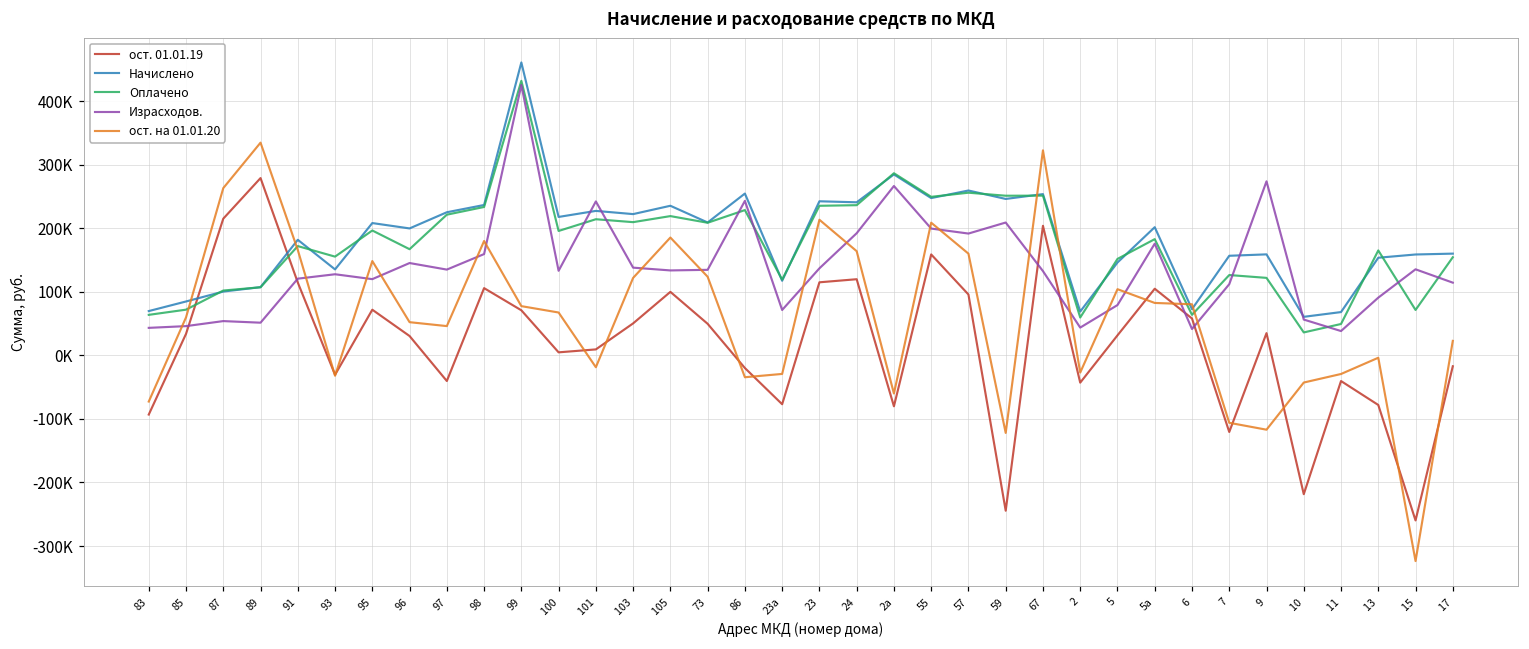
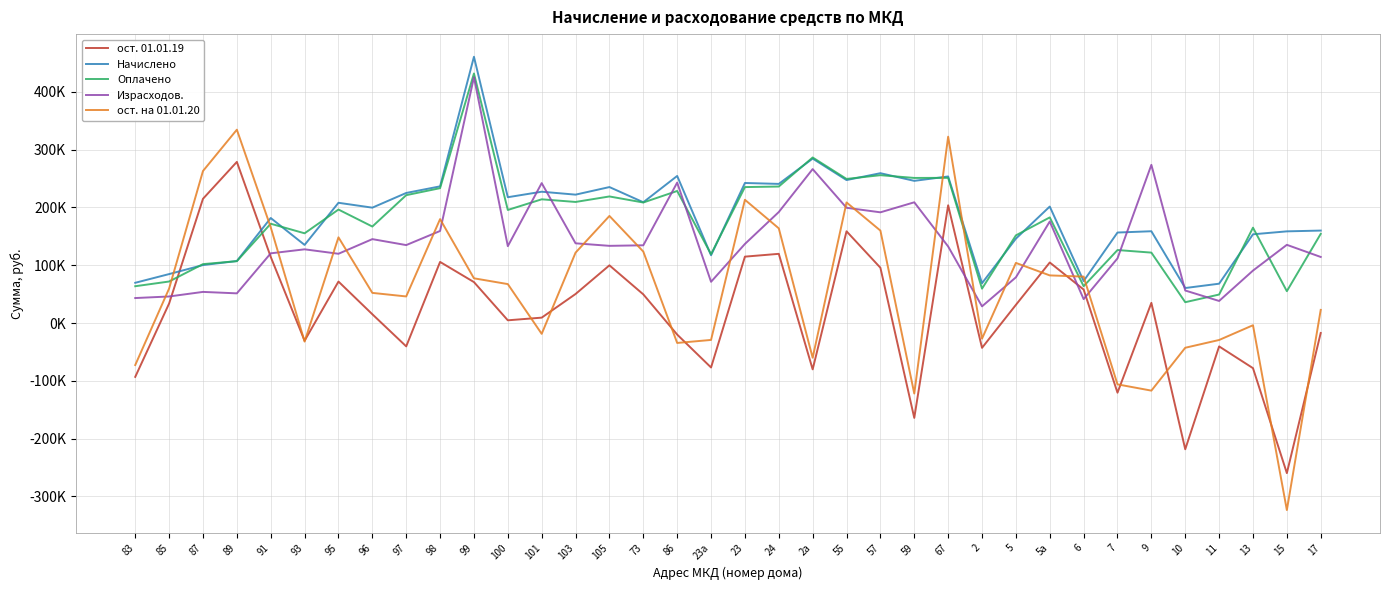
  {
    "ост. 01.01.19": {
      "83": -90000,
      "85": 30000,
      "87": 210000,
      "89": 280000,
      "91": 110000,
      "95": 70000,
-     "96": 30000,
+     "96": 20000,
      "97": -40000,
      "98": 110000,
      "99": 70000,
      "100": 0,
      "101": 10000,
      "103": 50000,
      "105": 100000,
      "73": 50000,
      "86": -20000,
      "23а": -80000,
      "23": 110000,
      "24": 120000,
      "2а": -80000,
      "55": 160000,
      "57": 100000,
-     "59": -240000,
+     "59": -160000,
      "67": 200000,
      "2": -40000,
      "5": 30000,
      "5а": 100000,
      "6": 60000,
      "7": -120000,
      "9": 30000,
      "10": -220000,
      "11": -40000,
      "13": -80000,
      "15": -260000,
      "17": -20000
    },
    "Начислено": {
      "83": 70000,
      "85": 80000,
      "91": 180000,
      "93": 140000,
      "95": 210000,
      "96": 200000,
      "99": 460000,
      "100": 220000,
      "101": 230000,
      "103": 220000,
      "105": 240000,
      "86": 250000,
      "23": 240000,
      "24": 240000,
      "59": 250000,
      "2": 70000,
      "5": 150000,
      "5а": 200000,
      "6": 70000,
      "7": 160000,
      "9": 160000,
      "11": 70000,
      "13": 150000,
      "15": 160000,
      "17": 160000
    },
    "Оплачено": {
      "83": 60000,
      "85": 70000,
      "91": 170000,
      "93": 160000,
      "95": 200000,
      "96": 170000,
      "99": 430000,
      "100": 200000,
      "101": 210000,
      "103": 210000,
      "105": 220000,
      "86": 230000,
      "23": 240000,
      "24": 240000,
      "59": 250000,
      "2": 60000,
      "5": 150000,
      "5а": 180000,
      "6": 60000,
      "7": 130000,
      "9": 120000,
      "10": 40000,
      "11": 50000,
      "13": 160000,
-     "15": 70000,
+     "15": 60000,
      "17": 150000
    },
    "Израсходов.": {
      "83": 40000,
      "85": 50000,
      "87": 50000,
      "89": 50000,
      "91": 120000,
      "93": 130000,
      "95": 120000,
      "96": 150000,
      "97": 130000,
      "98": 160000,
      "99": 430000,
      "100": 130000,
      "101": 240000,
      "103": 140000,
      "105": 130000,
      "73": 130000,
      "86": 240000,
      "23а": 70000,
      "23": 140000,
      "24": 190000,
      "2а": 270000,
      "55": 200000,
      "57": 190000,
      "59": 210000,
      "67": 130000,
-     "2": 40000,
+     "2": 30000,
      "5": 80000,
      "5а": 180000,
      "6": 40000,
      "7": 110000,
      "9": 270000,
      "11": 40000,
      "13": 90000,
      "15": 140000,
      "17": 110000
    },
    "ост. на 01.01.20": {
      "83": -70000,
      "85": 60000,
      "87": 260000,
      "89": 330000,
      "91": 170000,
      "95": 150000,
      "96": 50000,
      "97": 50000,
      "98": 180000,
      "99": 80000,
      "100": 70000,
      "101": -20000,
      "103": 120000,
      "105": 190000,
      "73": 120000,
      "86": -30000,
      "23а": -30000,
      "23": 210000,
      "24": 160000,
      "2а": -60000,
      "55": 210000,
      "57": 160000,
      "59": -120000,
      "67": 320000,
      "2": -30000,
      "5": 100000,
      "5а": 80000,
      "6": 80000,
      "7": -110000,
      "9": -120000,
      "10": -40000,
      "11": -30000,
      "13": 0,
      "15": -320000,
      "17": 20000
    }
  }
